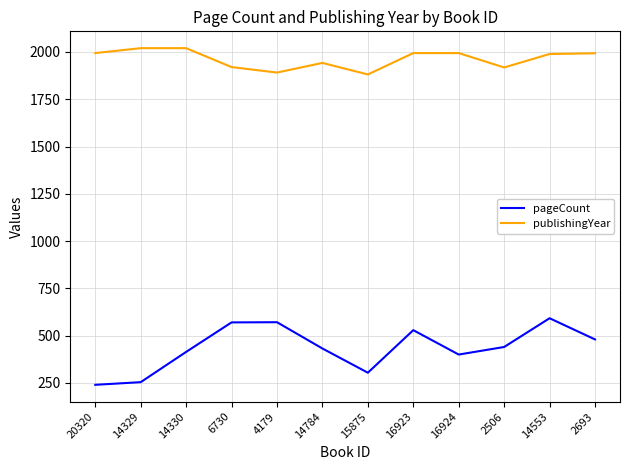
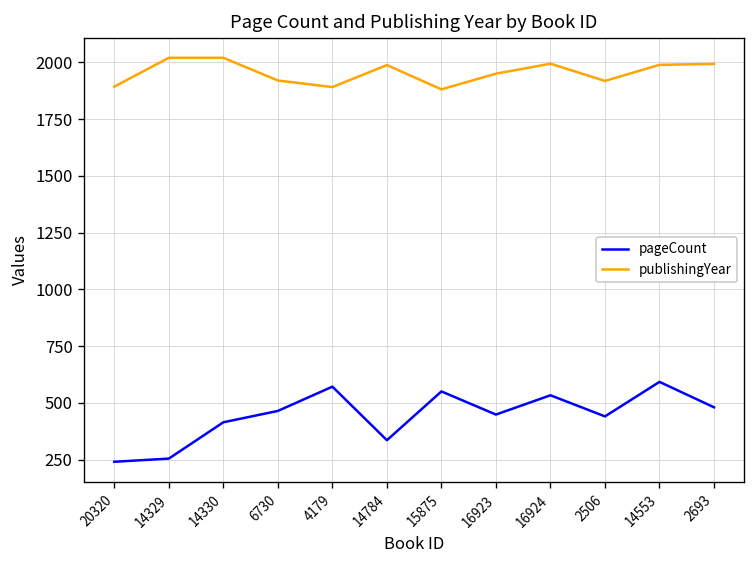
  {
    "pageCount": {
      "20320": 240,
      "14329": 250,
      "14330": 410,
-     "6730": 570,
+     "6730": 460,
      "4179": 570,
-     "14784": 430,
-     "15875": 300,
-     "16923": 530,
-     "16924": 400,
+     "14784": 340,
+     "15875": 550,
+     "16923": 450,
+     "16924": 530,
      "2506": 440,
      "14553": 590,
      "2693": 480
    },
    "publishingYear": {
-     "20320": 1990,
+     "20320": 1890,
      "14329": 2020,
      "14330": 2020,
      "6730": 1920,
      "4179": 1890,
-     "14784": 1940,
+     "14784": 1990,
      "15875": 1880,
-     "16923": 1990,
+     "16923": 1950,
      "16924": 1990,
      "2506": 1920,
      "14553": 1990,
      "2693": 1990
    }
  }
